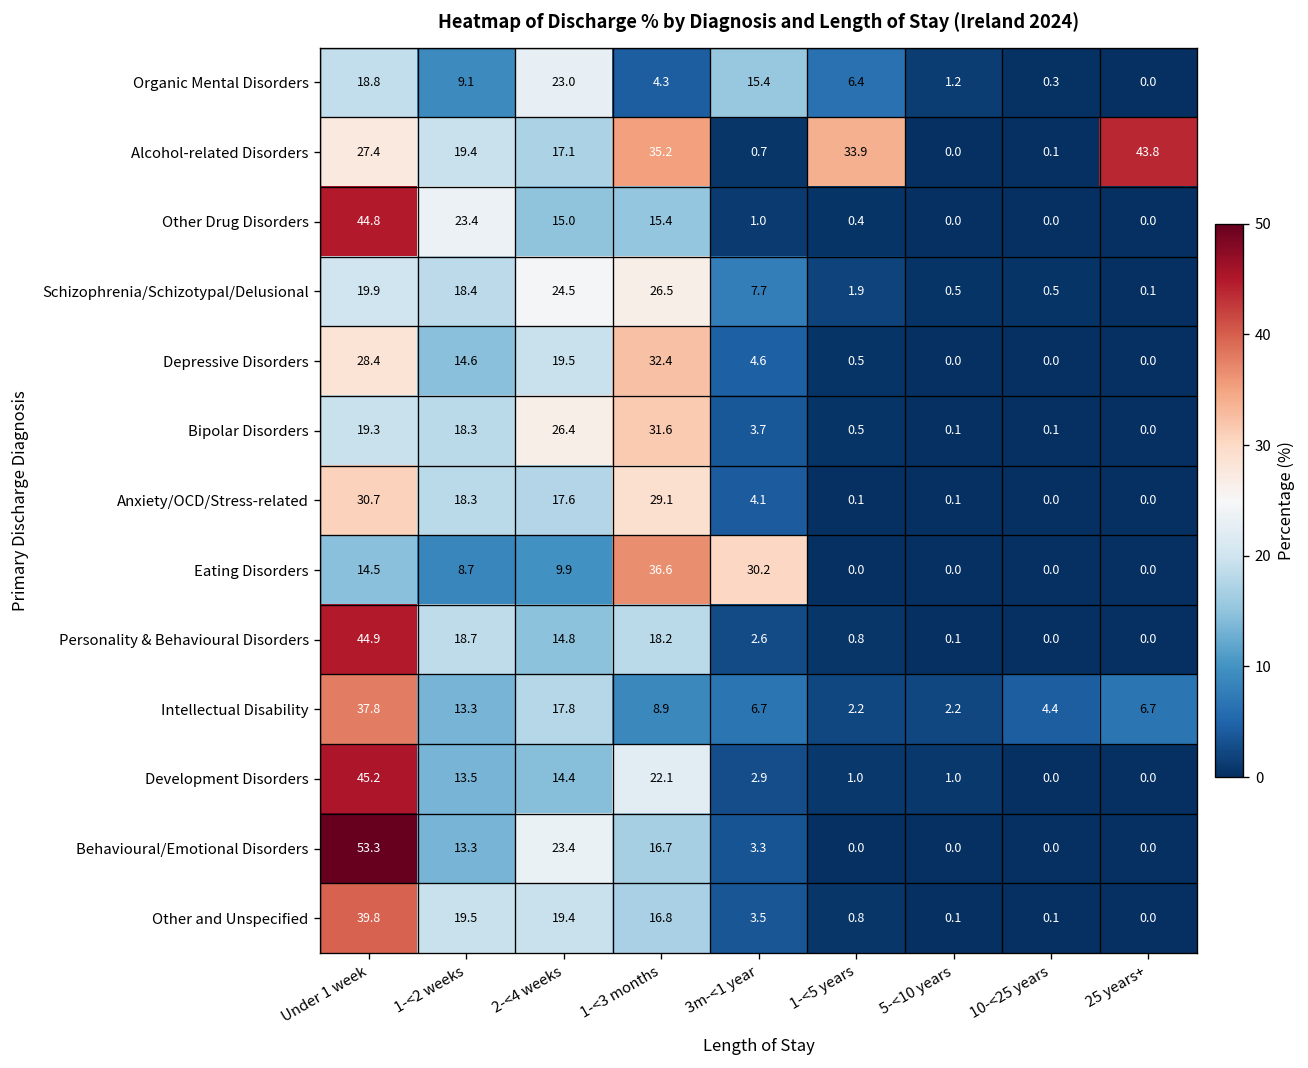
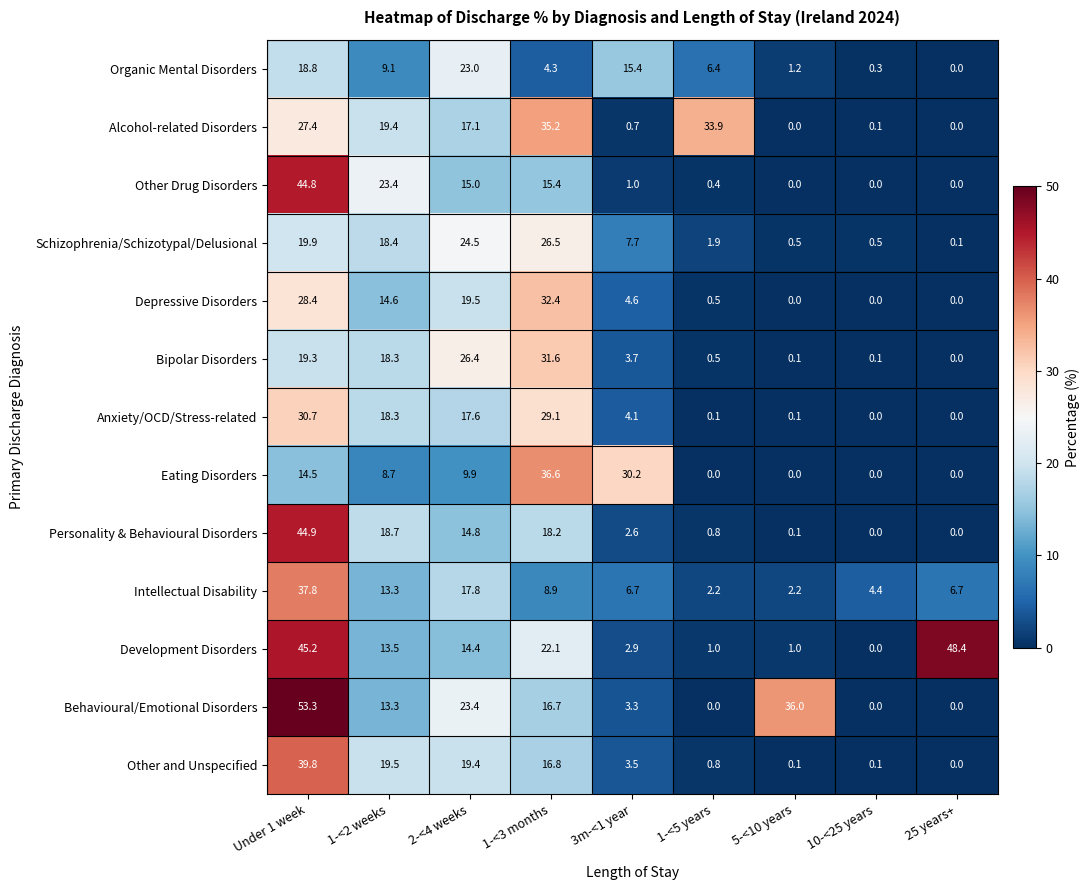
  {
    "Organic Mental Disorders": {
      "Under 1 week": 18.8,
      "1-<2 weeks": 9.1,
      "2-<4 weeks": 23.0,
      "1-<3 months": 4.3,
      "3m-<1 year": 15.4,
      "1-<5 years": 6.4,
      "5-<10 years": 1.2,
      "10-<25 years": 0.3,
      "25 years+": 0.0
    },
    "Alcohol-related Disorders": {
      "Under 1 week": 27.4,
      "1-<2 weeks": 19.4,
      "2-<4 weeks": 17.1,
      "1-<3 months": 35.2,
      "3m-<1 year": 0.7,
      "1-<5 years": 33.9,
      "5-<10 years": 0.0,
      "10-<25 years": 0.1,
-     "25 years+": 43.8
+     "25 years+": 0.0
    },
    "Other Drug Disorders": {
      "Under 1 week": 44.8,
      "1-<2 weeks": 23.4,
      "2-<4 weeks": 15.0,
      "1-<3 months": 15.4,
      "3m-<1 year": 1.0,
      "1-<5 years": 0.4,
      "5-<10 years": 0.0,
      "10-<25 years": 0.0,
      "25 years+": 0.0
    },
    "Schizophrenia/Schizotypal/Delusional": {
      "Under 1 week": 19.9,
      "1-<2 weeks": 18.4,
      "2-<4 weeks": 24.5,
      "1-<3 months": 26.5,
      "3m-<1 year": 7.7,
      "1-<5 years": 1.9,
      "5-<10 years": 0.5,
      "10-<25 years": 0.5,
      "25 years+": 0.1
    },
    "Depressive Disorders": {
      "Under 1 week": 28.4,
      "1-<2 weeks": 14.6,
      "2-<4 weeks": 19.5,
      "1-<3 months": 32.4,
      "3m-<1 year": 4.6,
      "1-<5 years": 0.5,
      "5-<10 years": 0.0,
      "10-<25 years": 0.0,
      "25 years+": 0.0
    },
    "Bipolar Disorders": {
      "Under 1 week": 19.3,
      "1-<2 weeks": 18.3,
      "2-<4 weeks": 26.4,
      "1-<3 months": 31.6,
      "3m-<1 year": 3.7,
      "1-<5 years": 0.5,
      "5-<10 years": 0.1,
      "10-<25 years": 0.1,
      "25 years+": 0.0
    },
    "Anxiety/OCD/Stress-related": {
      "Under 1 week": 30.7,
      "1-<2 weeks": 18.3,
      "2-<4 weeks": 17.6,
      "1-<3 months": 29.1,
      "3m-<1 year": 4.1,
      "1-<5 years": 0.1,
      "5-<10 years": 0.1,
      "10-<25 years": 0.0,
      "25 years+": 0.0
    },
    "Eating Disorders": {
      "Under 1 week": 14.5,
      "1-<2 weeks": 8.7,
      "2-<4 weeks": 9.9,
      "1-<3 months": 36.6,
      "3m-<1 year": 30.2,
      "1-<5 years": 0.0,
      "5-<10 years": 0.0,
      "10-<25 years": 0.0,
      "25 years+": 0.0
    },
    "Personality & Behavioural Disorders": {
      "Under 1 week": 44.9,
      "1-<2 weeks": 18.7,
      "2-<4 weeks": 14.8,
      "1-<3 months": 18.2,
      "3m-<1 year": 2.6,
      "1-<5 years": 0.8,
      "5-<10 years": 0.1,
      "10-<25 years": 0.0,
      "25 years+": 0.0
    },
    "Intellectual Disability": {
      "Under 1 week": 37.8,
      "1-<2 weeks": 13.3,
      "2-<4 weeks": 17.8,
      "1-<3 months": 8.9,
      "3m-<1 year": 6.7,
      "1-<5 years": 2.2,
      "5-<10 years": 2.2,
      "10-<25 years": 4.4,
      "25 years+": 6.7
    },
    "Development Disorders": {
      "Under 1 week": 45.2,
      "1-<2 weeks": 13.5,
      "2-<4 weeks": 14.4,
      "1-<3 months": 22.1,
      "3m-<1 year": 2.9,
      "1-<5 years": 1.0,
      "5-<10 years": 1.0,
      "10-<25 years": 0.0,
-     "25 years+": 0.0
+     "25 years+": 48.4
    },
    "Behavioural/Emotional Disorders": {
      "Under 1 week": 53.3,
      "1-<2 weeks": 13.3,
      "2-<4 weeks": 23.4,
      "1-<3 months": 16.7,
      "3m-<1 year": 3.3,
      "1-<5 years": 0.0,
-     "5-<10 years": 0.0,
+     "5-<10 years": 36.0,
      "10-<25 years": 0.0,
      "25 years+": 0.0
    },
    "Other and Unspecified": {
      "Under 1 week": 39.8,
      "1-<2 weeks": 19.5,
      "2-<4 weeks": 19.4,
      "1-<3 months": 16.8,
      "3m-<1 year": 3.5,
      "1-<5 years": 0.8,
      "5-<10 years": 0.1,
      "10-<25 years": 0.1,
      "25 years+": 0.0
    }
  }
